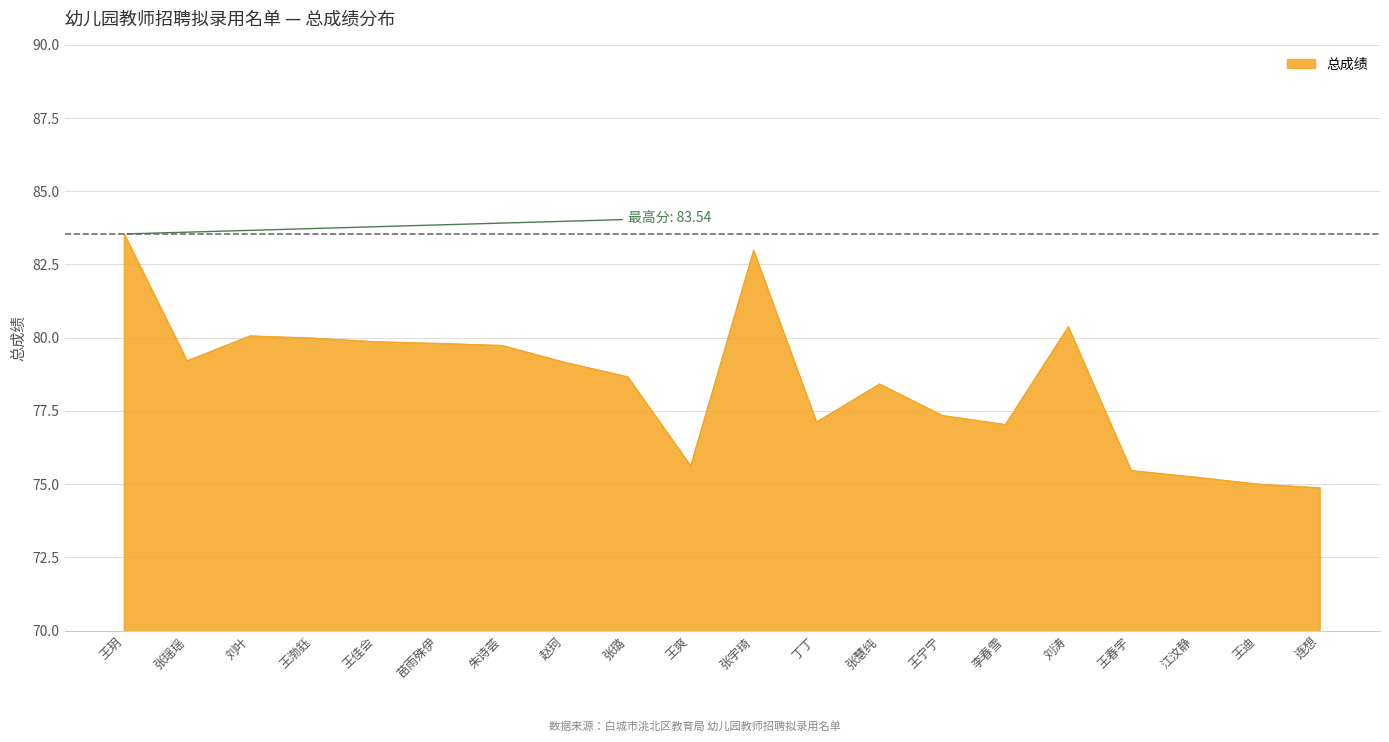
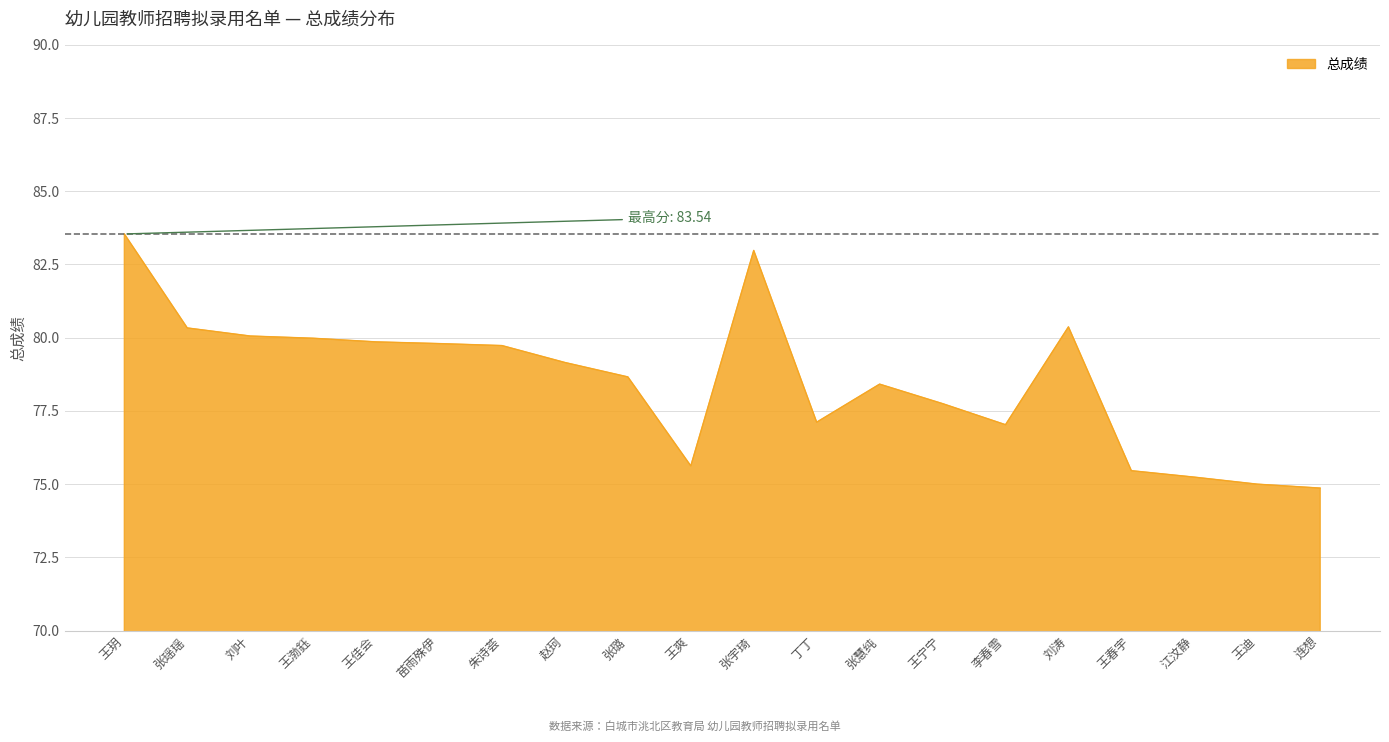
  {
-   "张瑶瑶": 79.2,
+   "张瑶瑶": 80.3,
    "刘叶": 80.1,
    "王渤鈺": 80.0,
    "王佳会": 79.9,
    "苗雨殊伊": 79.8,
    "朱诗荟": 79.7,
    "赵珂": 79.2,
    "张璐": 78.7,
    "王爽": 75.6,
    "张宇琦": 83.0,
    "丁丁": 77.1,
    "张慧纯": 78.4,
-   "王宁宁": 77.3,
+   "王宁宁": 77.8,
    "李春雪": 77.0,
    "刘涛": 80.4,
    "王春宇": 75.5,
    "江汶静": 75.2,
    "王迪": 75.0,
    "连想": 74.9
  }
